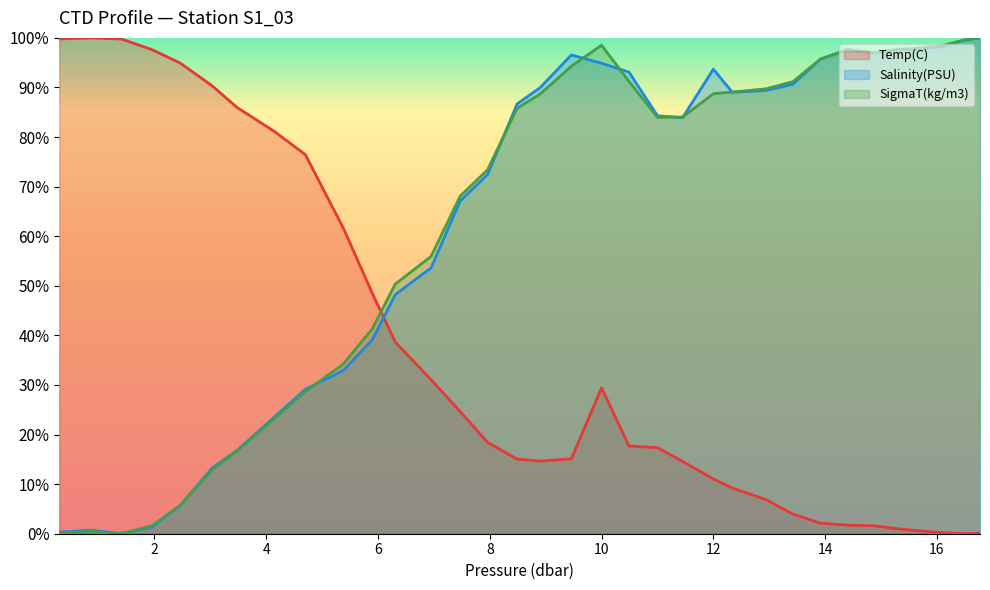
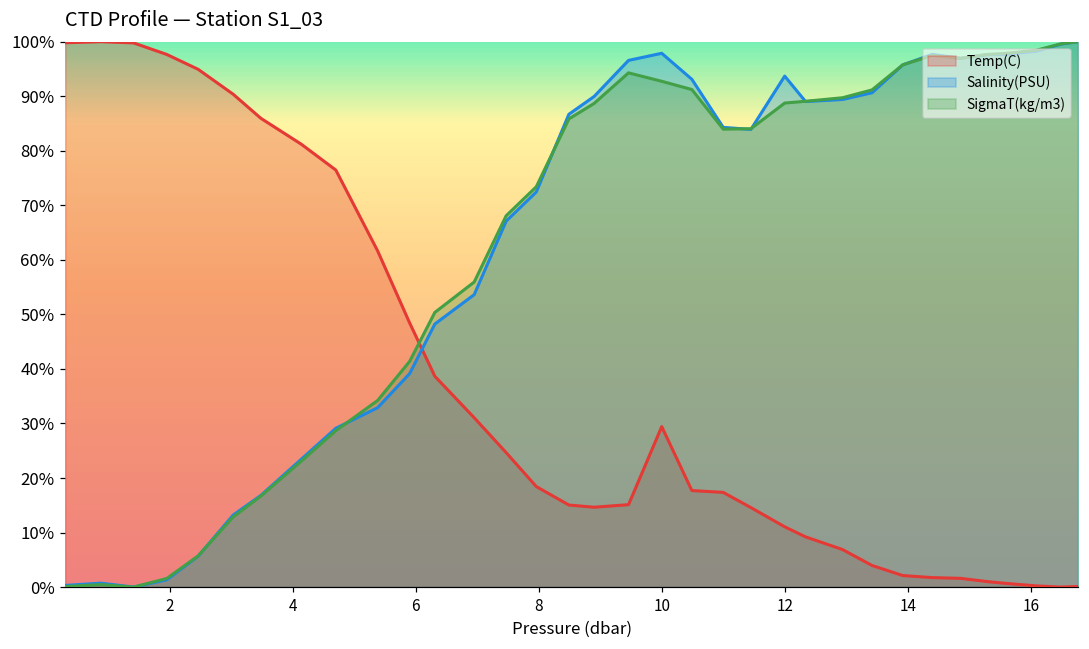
  {
    "Temp(C)": {
      "10": "29%",
      "12": "11%"
    },
    "Salinity(PSU)": {
-     "10": "95%",
+     "10": "98%",
      "12": "94%"
    },
    "SigmaT(kg/m3)": {
-     "10": "99%",
+     "10": "93%",
      "12": "89%"
    }
  }
